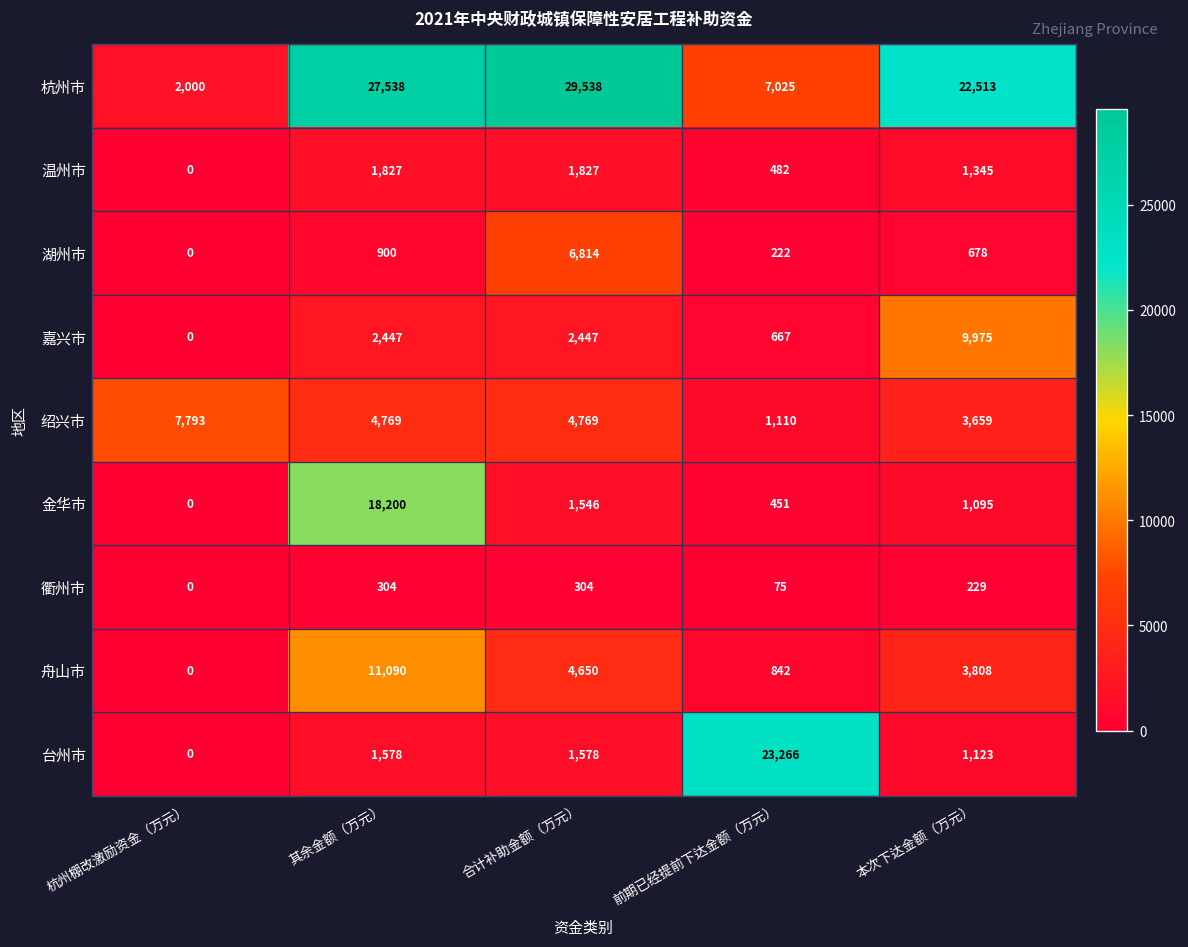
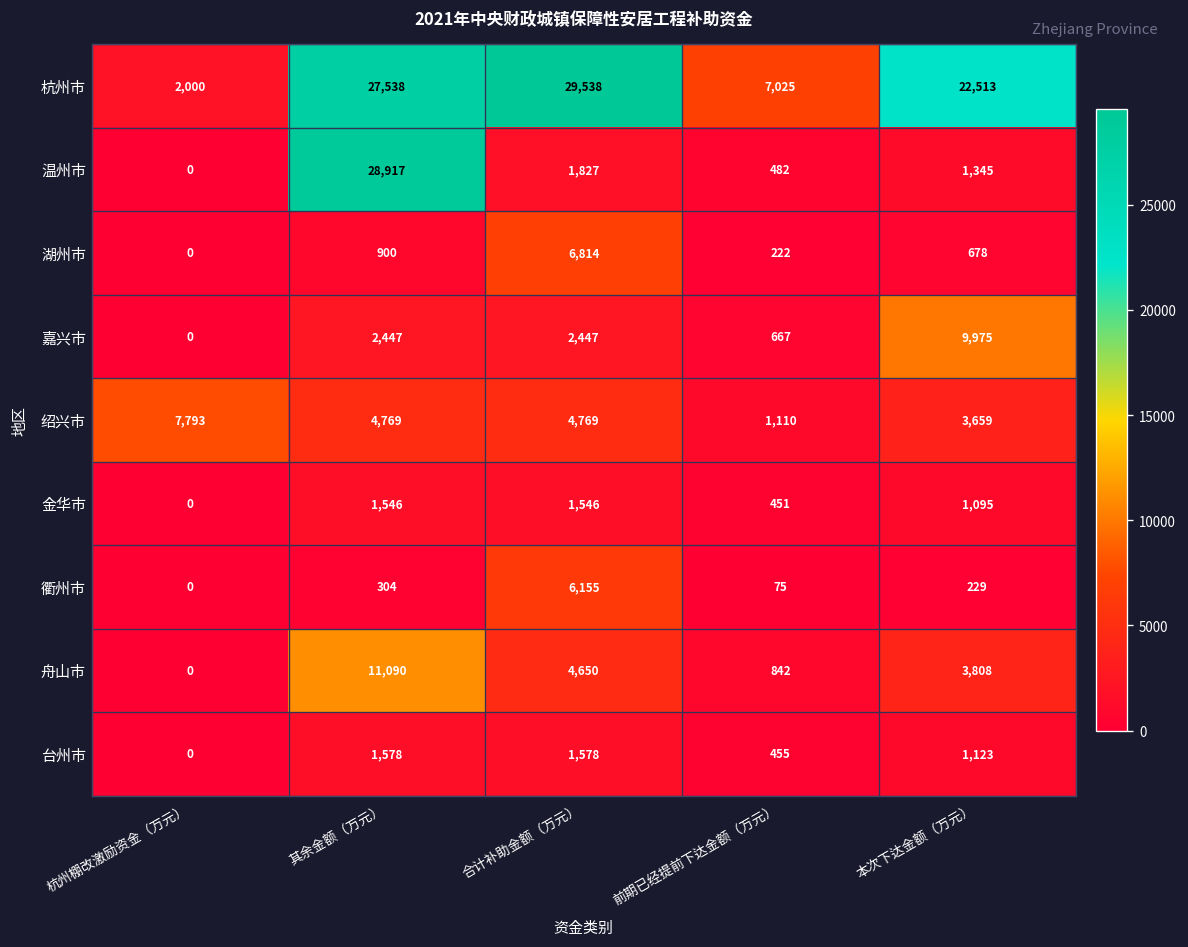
  {
    "杭州市": {
      "杭州棚改激励资金（万元）": "2,000",
      "其余金额（万元）": "27,538",
      "合计补助金额（万元）": "29,538",
      "前期已经提前下达金额（万元）": "7,025",
      "本次下达金额（万元）": "22,513"
    },
    "温州市": {
      "杭州棚改激励资金（万元）": "0",
-     "其余金额（万元）": "1,827",
+     "其余金额（万元）": "28,917",
      "合计补助金额（万元）": "1,827",
      "前期已经提前下达金额（万元）": "482",
      "本次下达金额（万元）": "1,345"
    },
    "湖州市": {
      "杭州棚改激励资金（万元）": "0",
      "其余金额（万元）": "900",
      "合计补助金额（万元）": "6,814",
      "前期已经提前下达金额（万元）": "222",
      "本次下达金额（万元）": "678"
    },
    "嘉兴市": {
      "杭州棚改激励资金（万元）": "0",
      "其余金额（万元）": "2,447",
      "合计补助金额（万元）": "2,447",
      "前期已经提前下达金额（万元）": "667",
      "本次下达金额（万元）": "9,975"
    },
    "绍兴市": {
      "杭州棚改激励资金（万元）": "7,793",
      "其余金额（万元）": "4,769",
      "合计补助金额（万元）": "4,769",
      "前期已经提前下达金额（万元）": "1,110",
      "本次下达金额（万元）": "3,659"
    },
    "金华市": {
      "杭州棚改激励资金（万元）": "0",
-     "其余金额（万元）": "18,200",
+     "其余金额（万元）": "1,546",
      "合计补助金额（万元）": "1,546",
      "前期已经提前下达金额（万元）": "451",
      "本次下达金额（万元）": "1,095"
    },
    "衢州市": {
      "杭州棚改激励资金（万元）": "0",
      "其余金额（万元）": "304",
-     "合计补助金额（万元）": "304",
+     "合计补助金额（万元）": "6,155",
      "前期已经提前下达金额（万元）": "75",
      "本次下达金额（万元）": "229"
    },
    "舟山市": {
      "杭州棚改激励资金（万元）": "0",
      "其余金额（万元）": "11,090",
      "合计补助金额（万元）": "4,650",
      "前期已经提前下达金额（万元）": "842",
      "本次下达金额（万元）": "3,808"
    },
    "台州市": {
      "杭州棚改激励资金（万元）": "0",
      "其余金额（万元）": "1,578",
      "合计补助金额（万元）": "1,578",
-     "前期已经提前下达金额（万元）": "23,266",
+     "前期已经提前下达金额（万元）": "455",
      "本次下达金额（万元）": "1,123"
    }
  }
